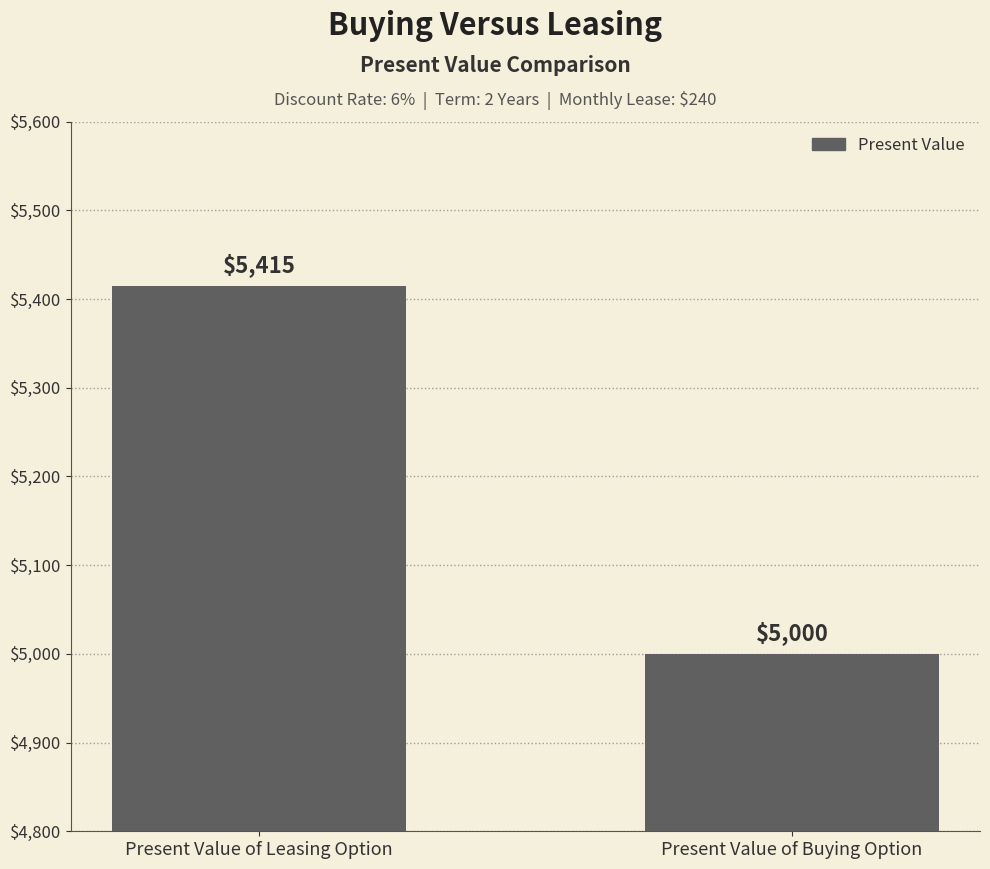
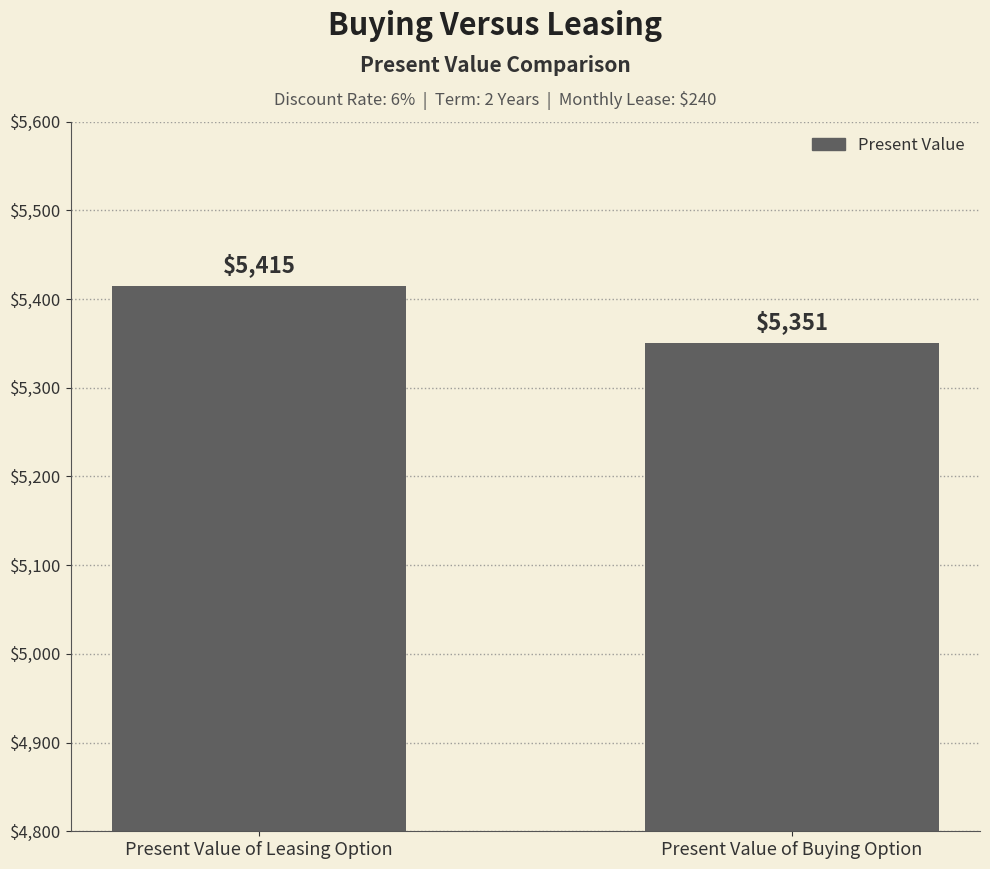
  {
    "Present Value of Leasing Option": "$5,415",
-   "Present Value of Buying Option": "$5,000"
+   "Present Value of Buying Option": "$5,351"
  }
